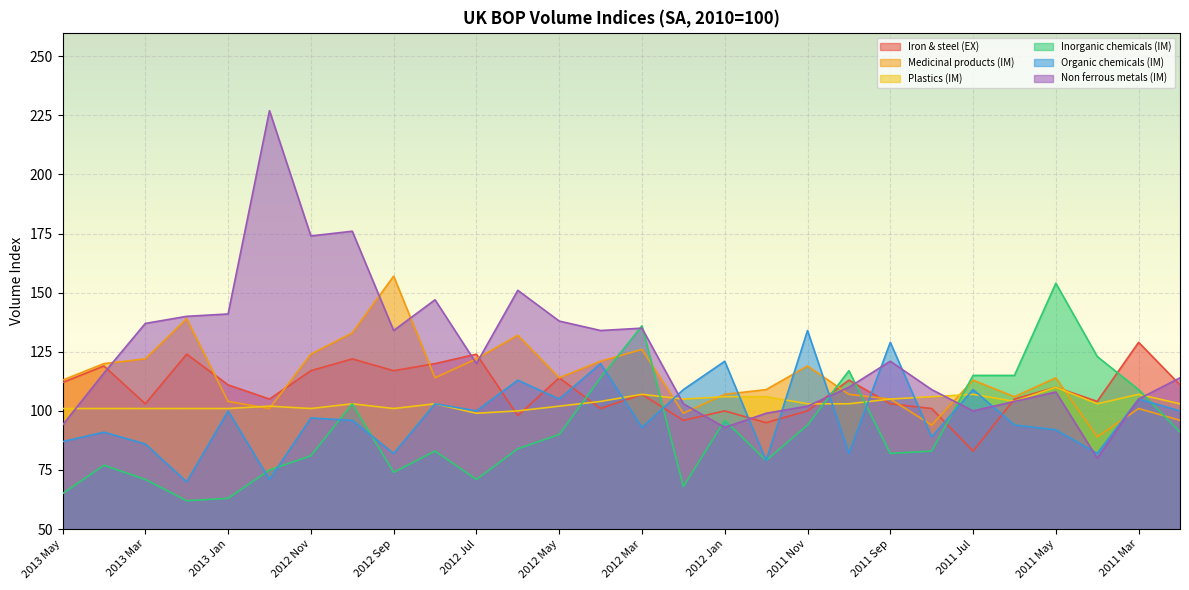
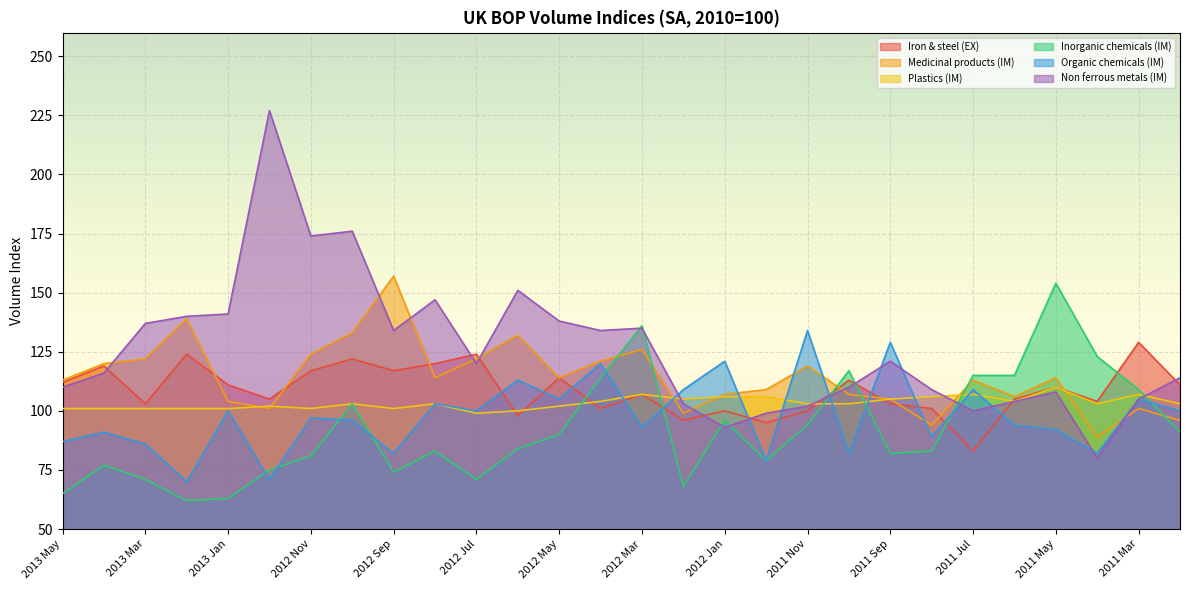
  {
    "Iron & steel (EX)": {
      "2013 Mar": 103,
      "2013 Jan": 111,
      "2012 Nov": 117,
      "2012 Sep": 117,
      "2012 Jul": 124,
      "2012 Jan": 100,
      "2011 Nov": 100,
      "2011 Sep": 103,
      "2011 Jul": 83,
      "2011 Mar": 129
    },
    "Inorganic chemicals (IM)": {
      "2013 May": 65,
      "2013 Mar": 71,
      "2013 Jan": 63,
      "2012 Nov": 81,
      "2012 Sep": 74,
      "2012 Jul": 71,
      "2012 May": 90,
      "2012 Jan": 96,
      "2011 Nov": 94,
      "2011 Sep": 82,
      "2011 Jul": 115,
      "2011 May": 154,
      "2011 Mar": 109
    },
    "Organic chemicals (IM)": {
      "2013 May": 87,
      "2013 Mar": 86,
      "2012 Nov": 97,
      "2012 Sep": 82,
      "2012 May": 105,
      "2012 Mar": 93,
      "2012 Jan": 121,
      "2011 Nov": 134,
      "2011 Sep": 129,
      "2011 Jul": 109,
      "2011 May": 92
    },
    "Non ferrous metals (IM)": {
-     "2013 May": 94,
+     "2013 May": 110,
      "2013 Mar": 137,
      "2013 Jan": 141,
      "2012 Nov": 174,
      "2012 Sep": 134,
      "2012 Jul": 120,
      "2012 May": 138,
      "2012 Jan": 93,
      "2011 Sep": 121,
      "2011 Jul": 100,
      "2011 May": 108
    }
  }
